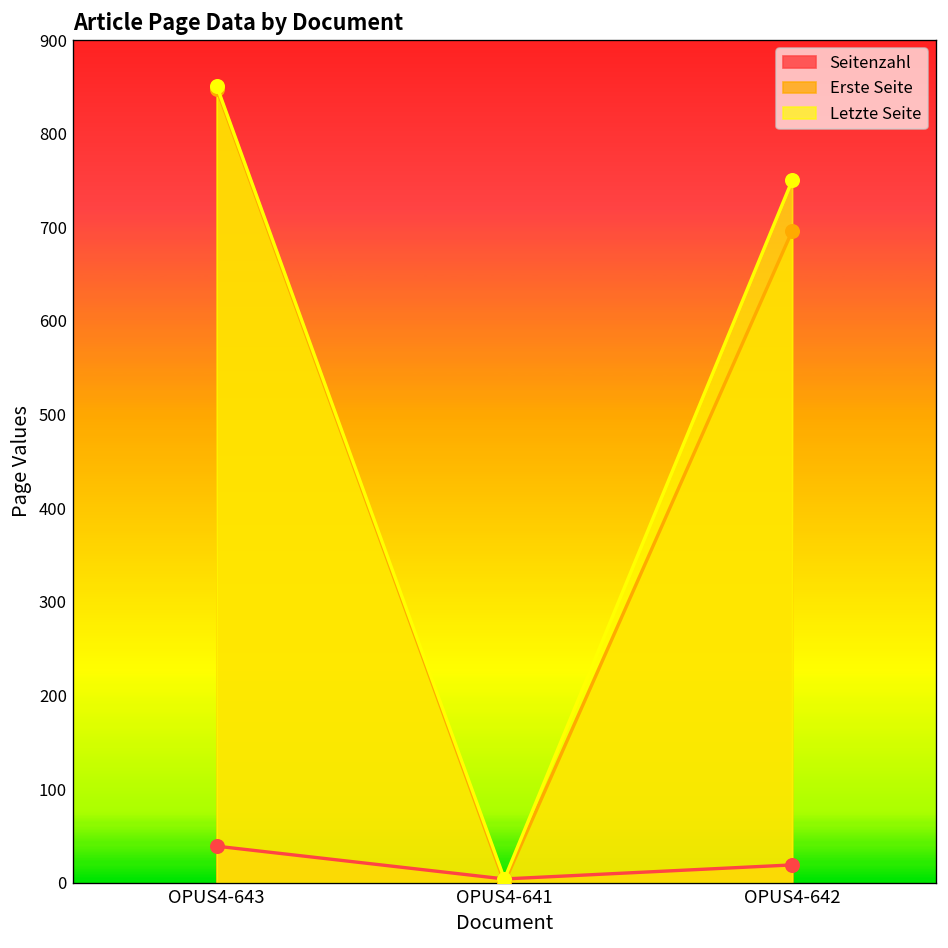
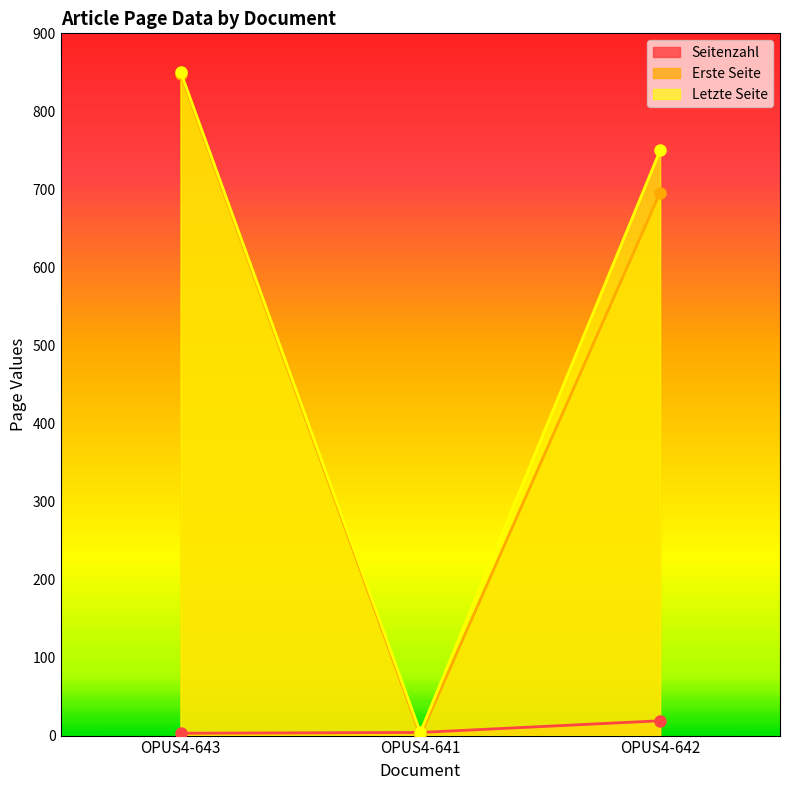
  {
    "Seitenzahl": {
-     "OPUS4-643": 40,
+     "OPUS4-643": 0,
      "OPUS4-642": 20
    },
    "Erste Seite": {
      "OPUS4-641": 0,
      "OPUS4-642": 700
    },
    "Letzte Seite": {
      "OPUS4-642": 750
    }
  }
